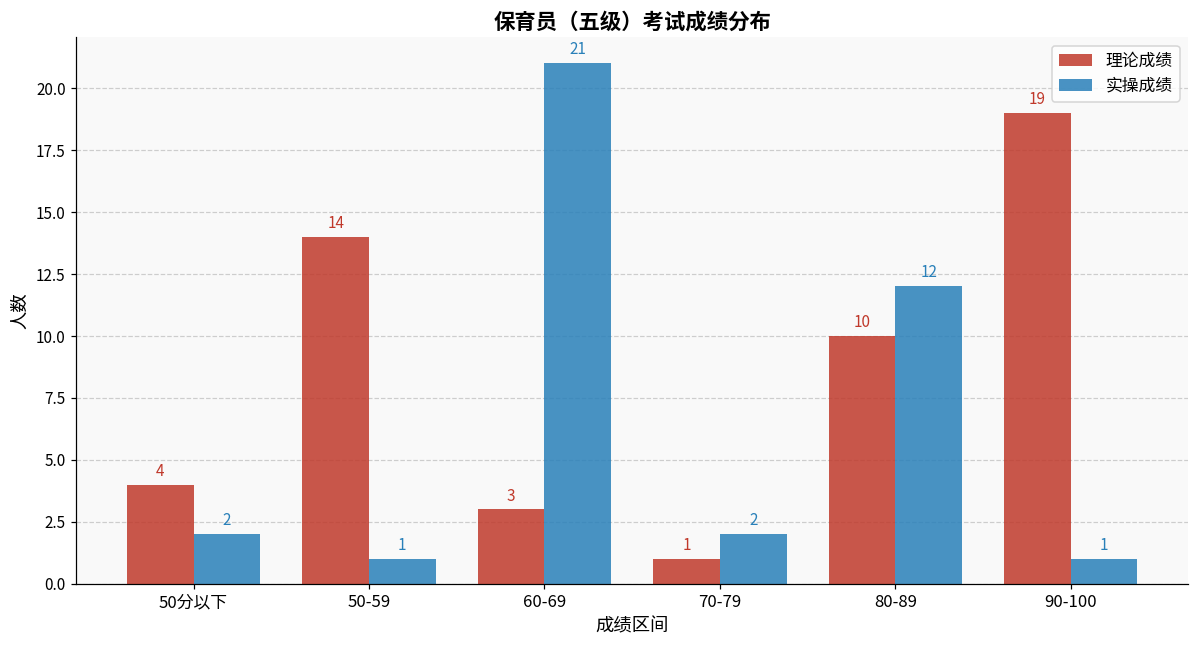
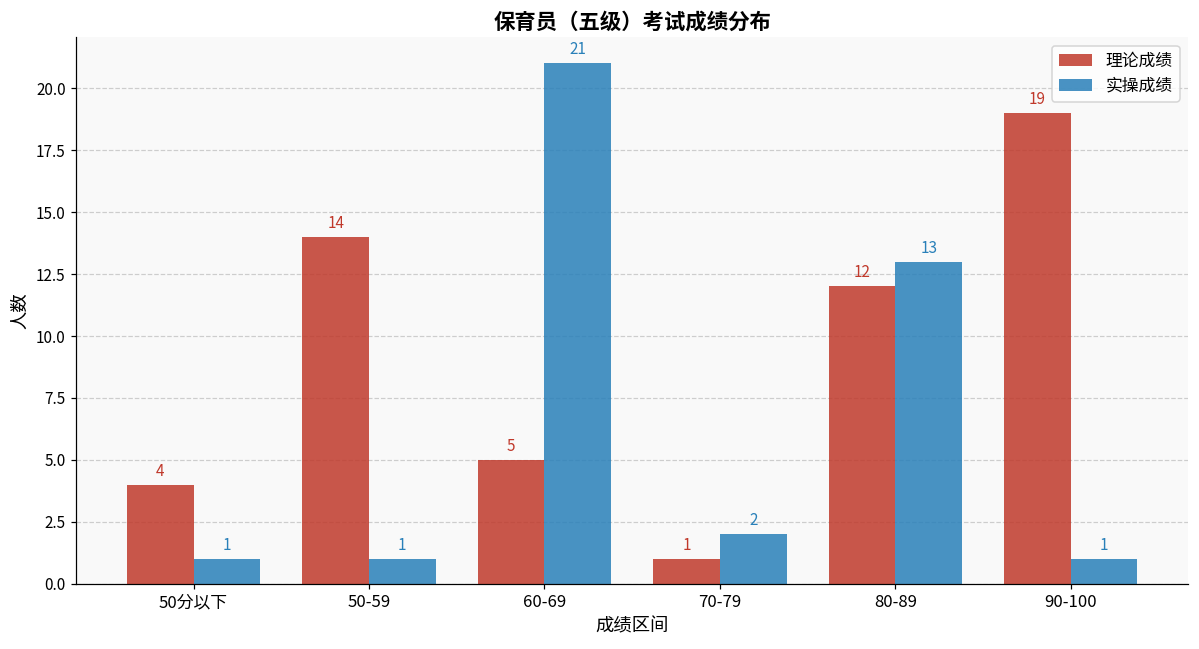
  {
    "理论成绩": {
      "50分以下": 4,
      "50-59": 14,
-     "60-69": 3,
+     "60-69": 5,
      "70-79": 1,
-     "80-89": 10,
+     "80-89": 12,
      "90-100": 19
    },
    "实操成绩": {
-     "50分以下": 2,
+     "50分以下": 1,
      "50-59": 1,
      "60-69": 21,
      "70-79": 2,
-     "80-89": 12,
+     "80-89": 13,
      "90-100": 1
    }
  }
